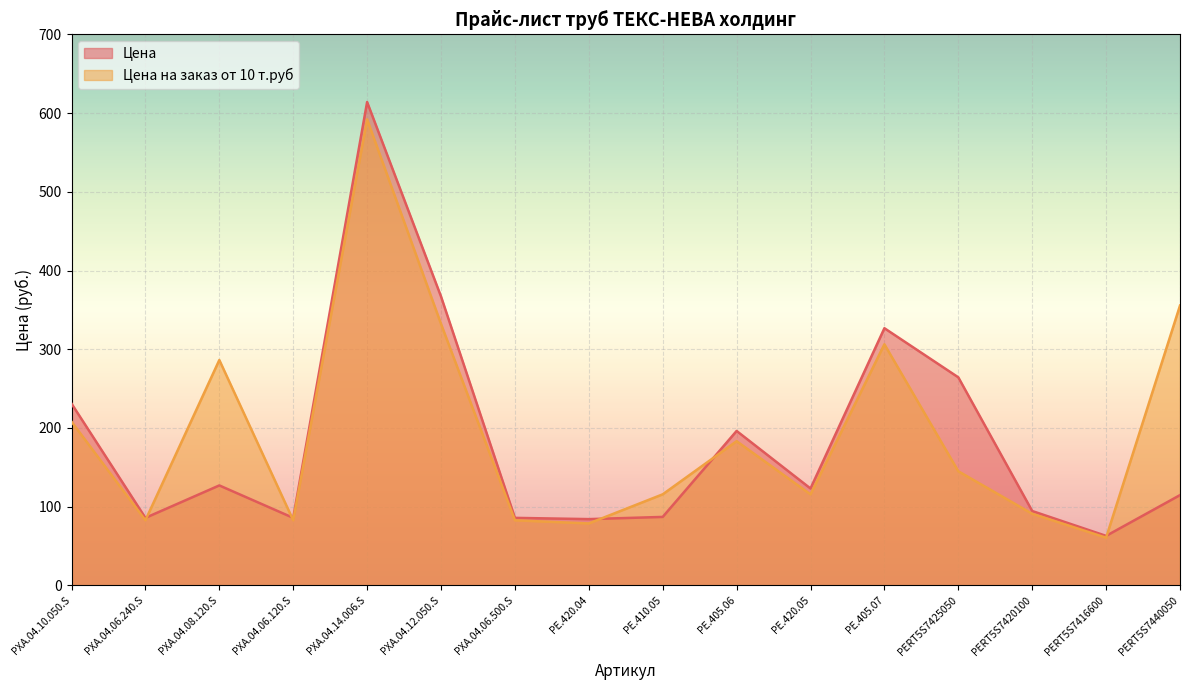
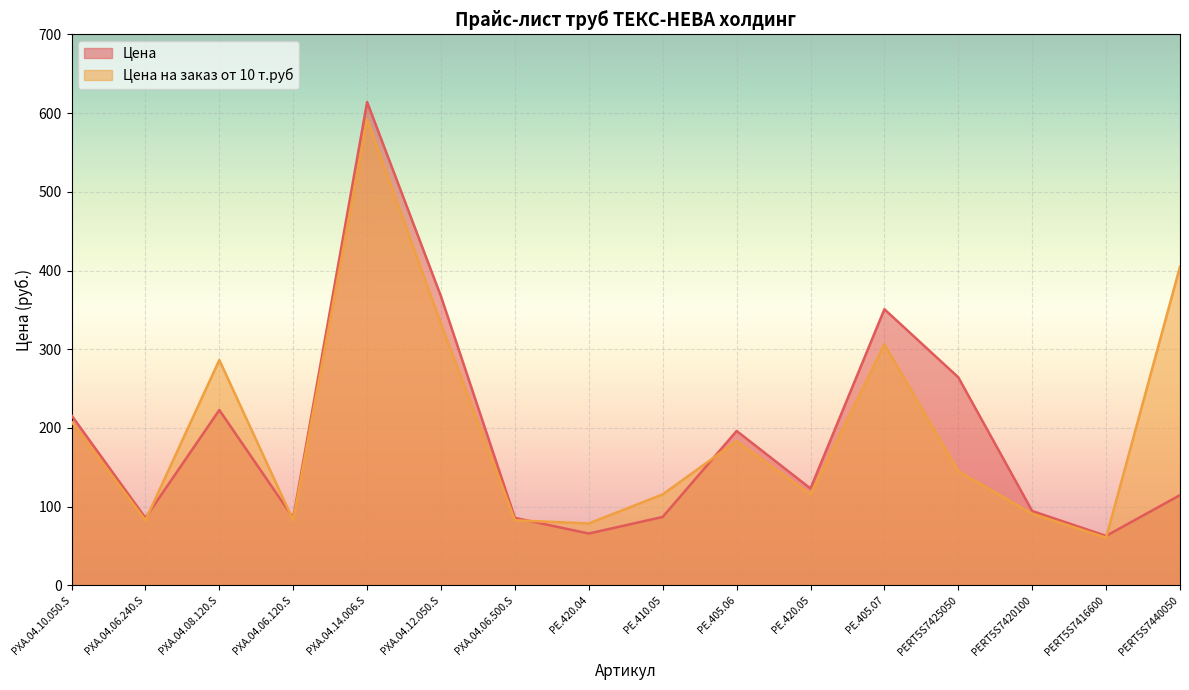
  {
    "Цена": {
-     "PXA.04.10.050.S": 230,
-     "PXA.04.08.120.S": 130,
+     "PXA.04.10.050.S": 220,
+     "PXA.04.08.120.S": 220,
      "PXA.04.14.006.S": 610,
      "PXA.04.12.050.S": 370,
-     "PE.420.04": 80,
+     "PE.420.04": 70,
      "PE.410.05": 90,
      "PE.405.06": 200,
      "PE.420.05": 120,
-     "PE.405.07": 330,
+     "PE.405.07": 350,
      "PERT5S7425050": 260,
      "PERT5S7420100": 90,
      "PERT5S7440050": 110
    },
    "Цена на заказ от 10 т.руб": {
      "PXA.04.10.050.S": 210,
      "PXA.04.08.120.S": 290,
      "PXA.04.14.006.S": 590,
      "PXA.04.12.050.S": 330,
      "PE.420.04": 80,
      "PE.410.05": 120,
      "PE.405.06": 180,
      "PE.420.05": 120,
      "PE.405.07": 310,
      "PERT5S7425050": 150,
      "PERT5S7420100": 90,
-     "PERT5S7440050": 360
+     "PERT5S7440050": 410
    }
  }
